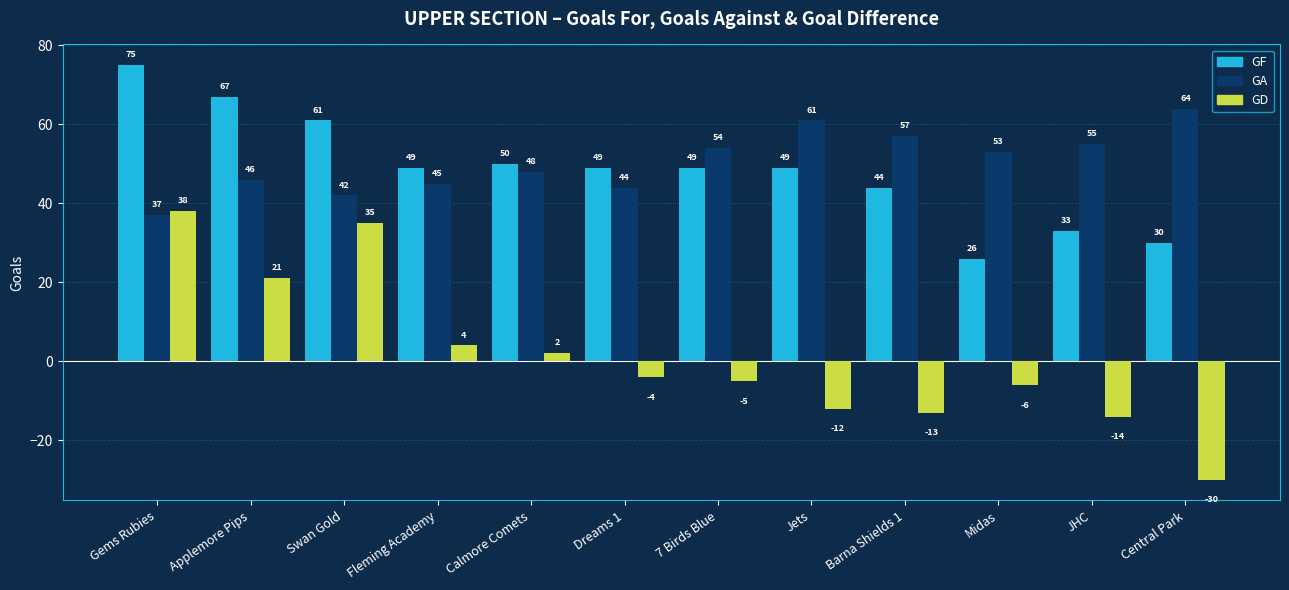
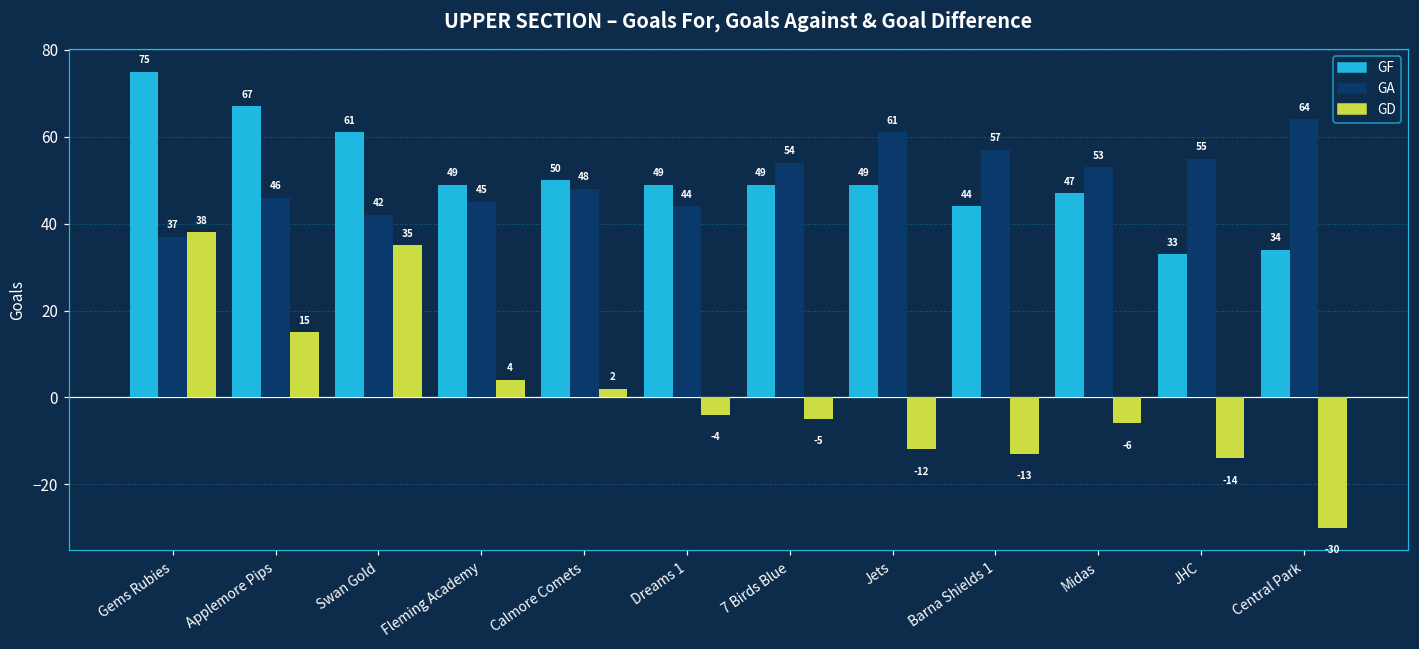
  {
    "GF": {
      "Gems Rubies": 75,
      "Applemore Pips": 67,
      "Swan Gold": 61,
      "Fleming Academy": 49,
      "Calmore Comets": 50,
      "Dreams 1": 49,
      "7 Birds Blue": 49,
      "Jets": 49,
      "Barna Shields 1": 44,
-     "Midas": 26,
+     "Midas": 47,
      "JHC": 33,
-     "Central Park": 30
+     "Central Park": 34
    },
    "GA": {
      "Gems Rubies": 37,
      "Applemore Pips": 46,
      "Swan Gold": 42,
      "Fleming Academy": 45,
      "Calmore Comets": 48,
      "Dreams 1": 44,
      "7 Birds Blue": 54,
      "Jets": 61,
      "Barna Shields 1": 57,
      "Midas": 53,
      "JHC": 55,
      "Central Park": 64
    },
    "GD": {
      "Gems Rubies": 38,
-     "Applemore Pips": 21,
+     "Applemore Pips": 15,
      "Swan Gold": 35,
      "Fleming Academy": 4,
      "Calmore Comets": 2,
      "Dreams 1": -4,
      "7 Birds Blue": -5,
      "Jets": -12,
      "Barna Shields 1": -13,
      "Midas": -6,
      "JHC": -14,
      "Central Park": -30
    }
  }
